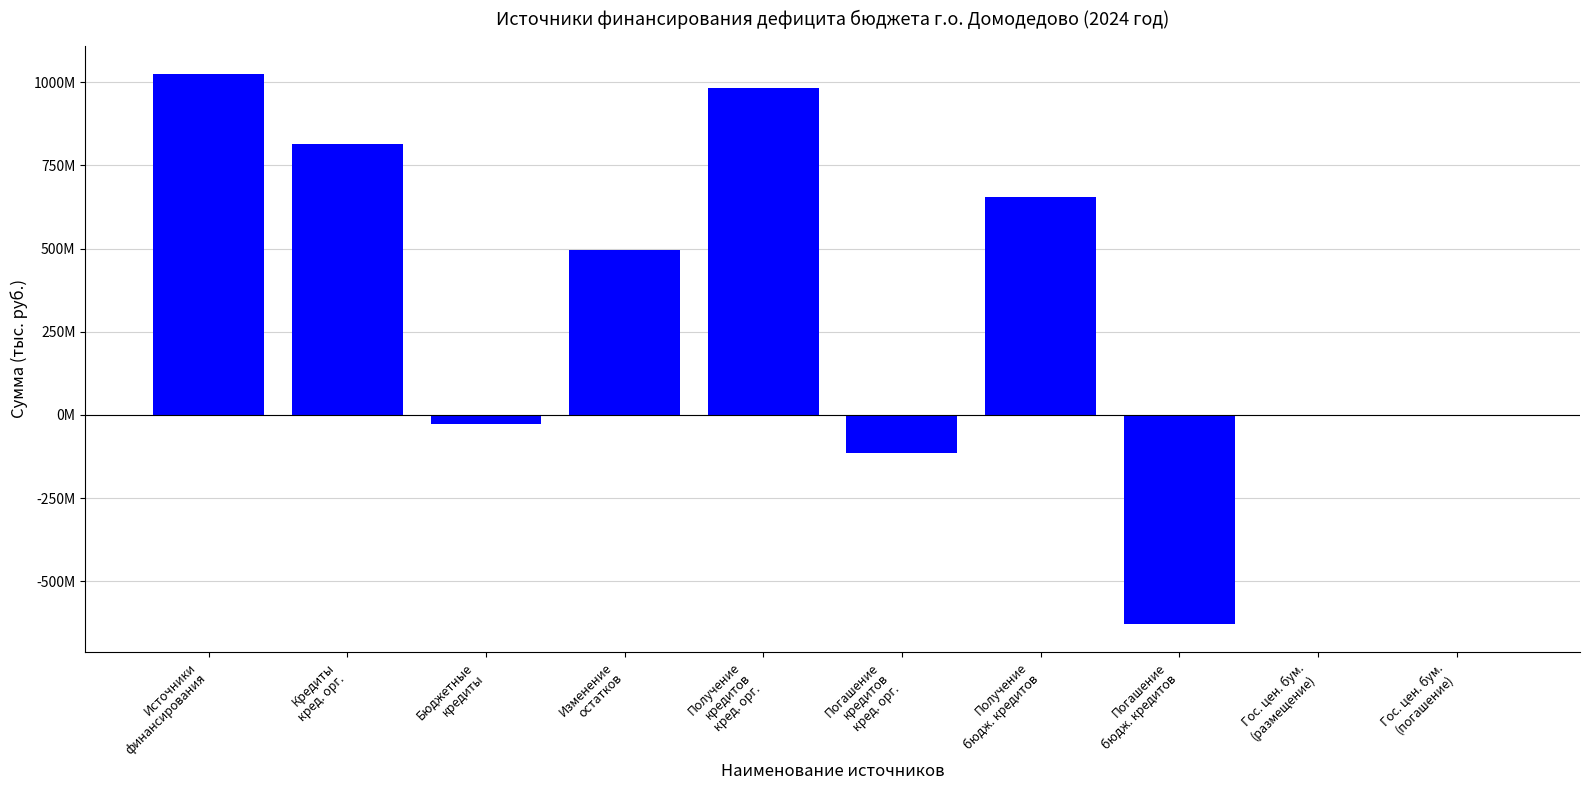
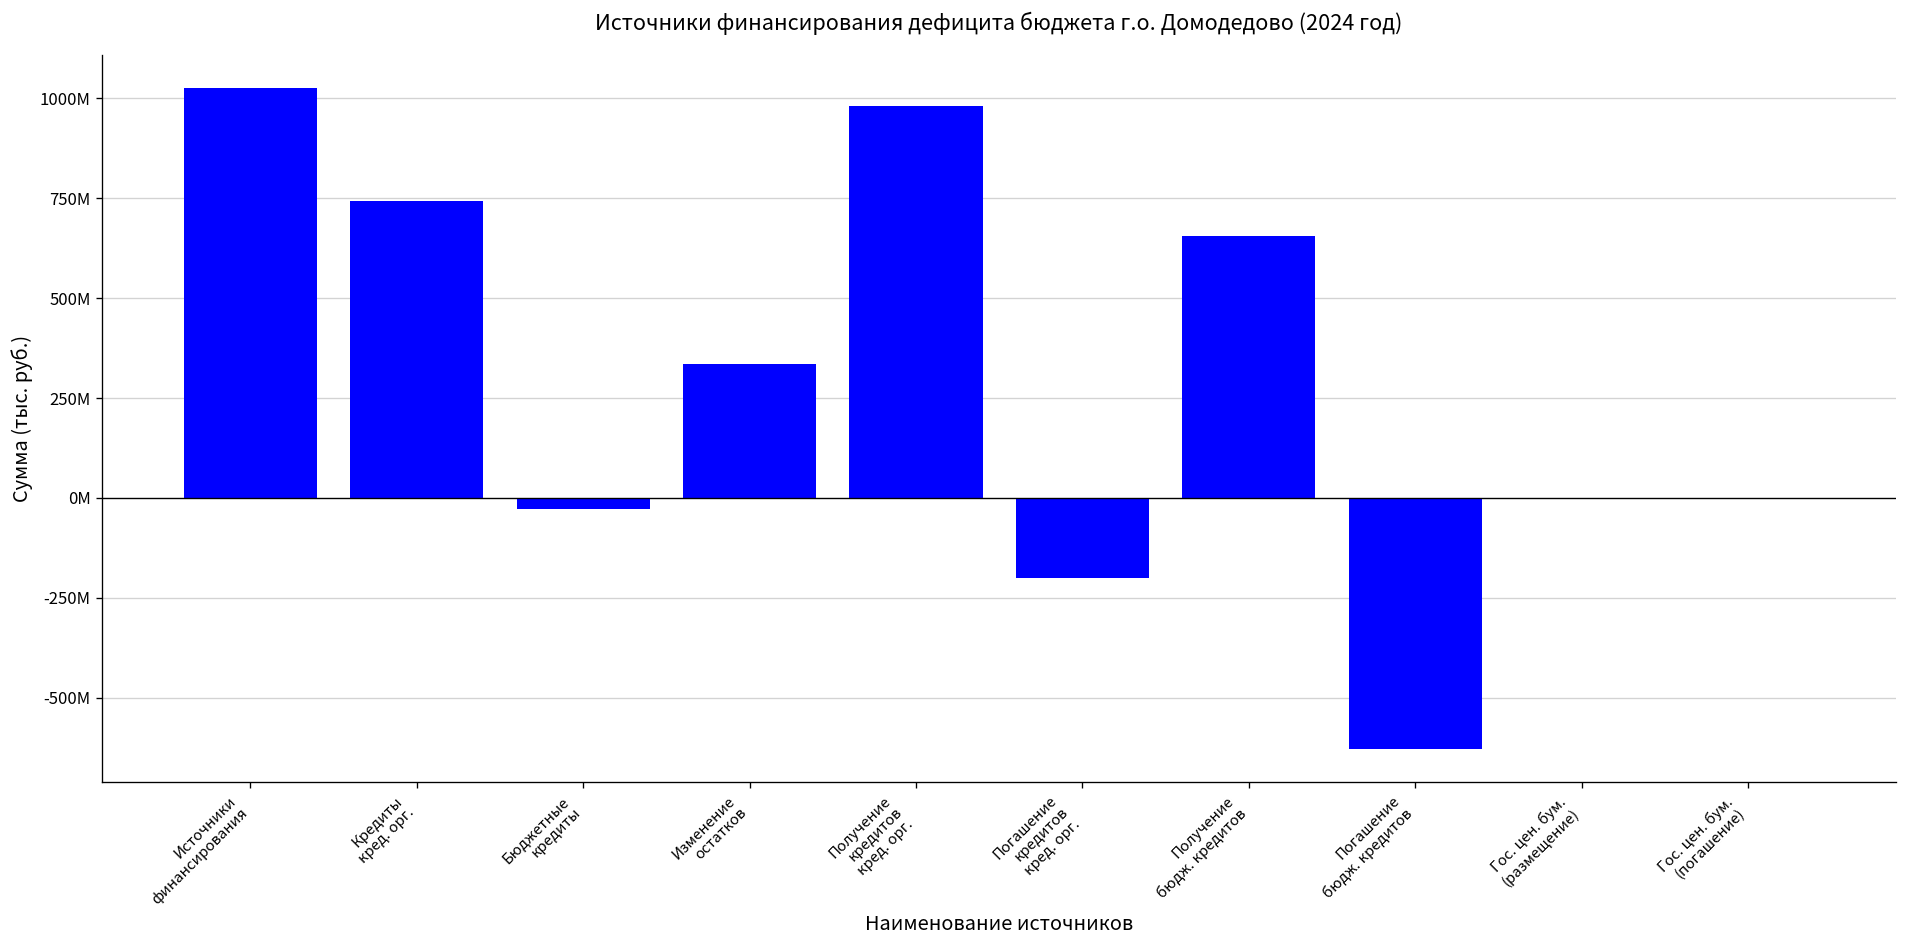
  {
    "Источники финансирования": 1030000000,
-   "Кредиты кред. орг.": 810000000,
+   "Кредиты кред. орг.": 740000000,
    "Бюджетные кредиты": -30000000,
-   "Изменение остатков": 500000000,
+   "Изменение остатков": 340000000,
    "Получение кредитов кред. орг.": 980000000,
-   "Погашение кредитов кред. орг.": -120000000,
+   "Погашение кредитов кред. орг.": -200000000,
    "Получение бюдж. кредитов": 660000000,
    "Погашение бюдж. кредитов": -630000000,
    "Гос. цен. бум. (размещение)": 0,
    "Гос. цен. бум. (погашение)": 0
  }
